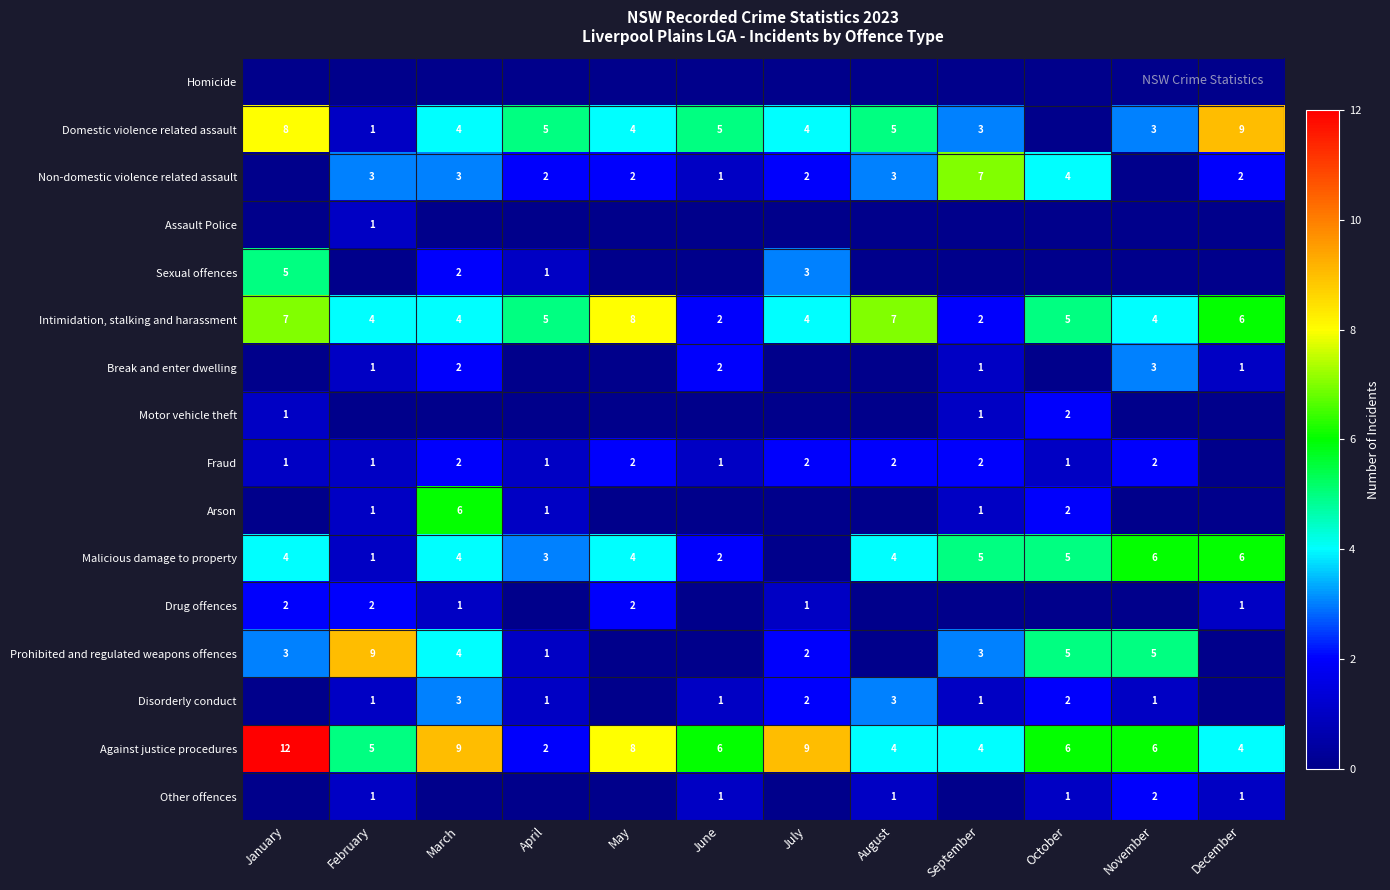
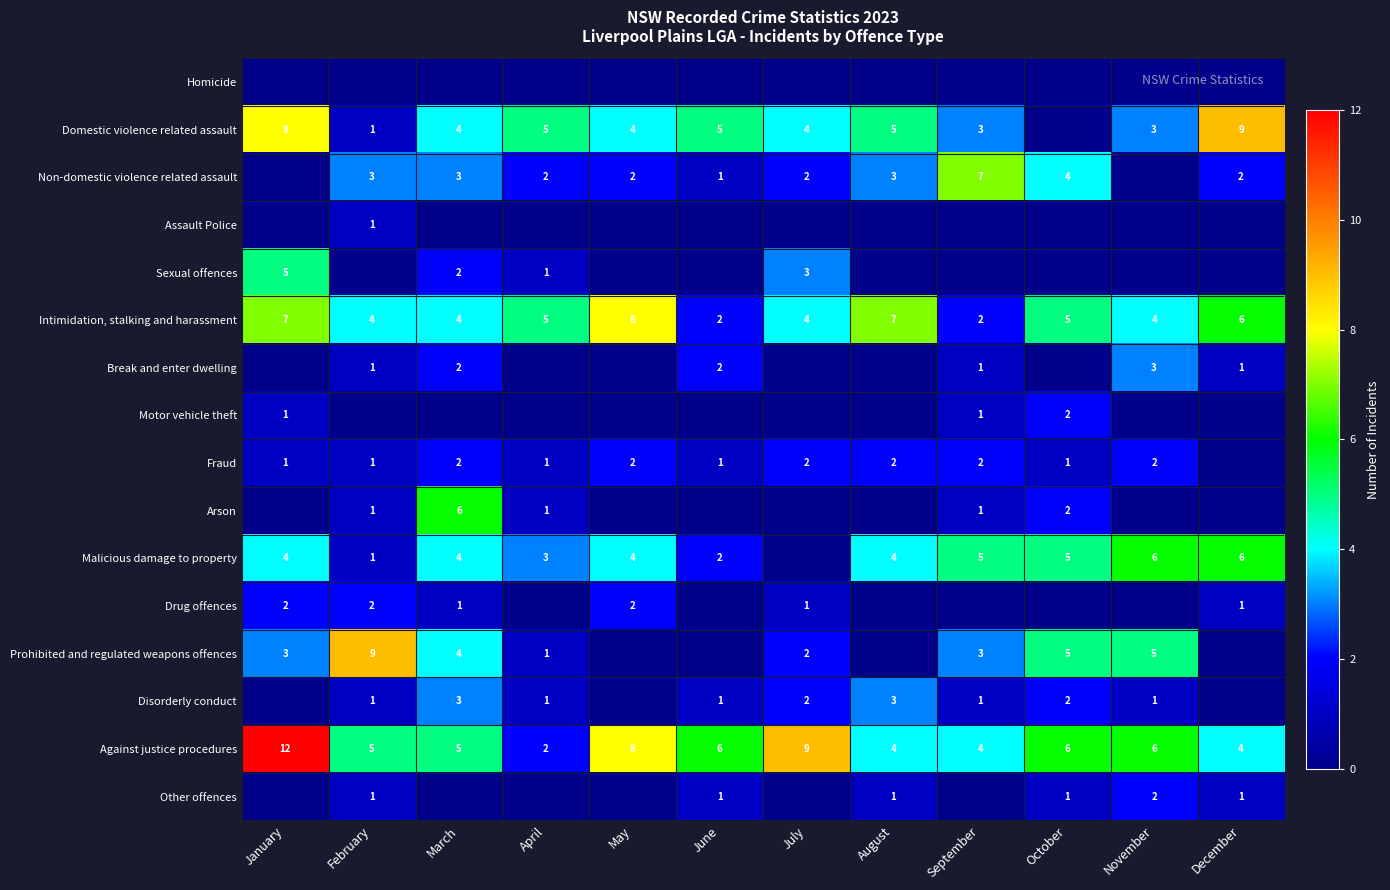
  {
    "Domestic violence related assault": {
      "January": 8,
      "February": 1,
      "March": 4,
      "April": 5,
      "May": 4,
      "June": 5,
      "July": 4,
      "August": 5,
      "September": 3,
      "November": 3,
      "December": 9
    },
    "Non-domestic violence related assault": {
      "February": 3,
      "March": 3,
      "April": 2,
      "May": 2,
      "June": 1,
      "July": 2,
      "August": 3,
      "September": 7,
      "October": 4,
      "December": 2
    },
    "Assault Police": {
      "February": 1
    },
    "Sexual offences": {
      "January": 5,
      "March": 2,
      "April": 1,
      "July": 3
    },
    "Intimidation, stalking and harassment": {
      "January": 7,
      "February": 4,
      "March": 4,
      "April": 5,
      "May": 8,
      "June": 2,
      "July": 4,
      "August": 7,
      "September": 2,
      "October": 5,
      "November": 4,
      "December": 6
    },
    "Break and enter dwelling": {
      "February": 1,
      "March": 2,
      "June": 2,
      "September": 1,
      "November": 3,
      "December": 1
    },
    "Motor vehicle theft": {
      "January": 1,
      "September": 1,
      "October": 2
    },
    "Fraud": {
      "January": 1,
      "February": 1,
      "March": 2,
      "April": 1,
      "May": 2,
      "June": 1,
      "July": 2,
      "August": 2,
      "September": 2,
      "October": 1,
      "November": 2
    },
    "Arson": {
      "February": 1,
      "March": 6,
      "April": 1,
      "September": 1,
      "October": 2
    },
    "Malicious damage to property": {
      "January": 4,
      "February": 1,
      "March": 4,
      "April": 3,
      "May": 4,
      "June": 2,
      "August": 4,
      "September": 5,
      "October": 5,
      "November": 6,
      "December": 6
    },
    "Drug offences": {
      "January": 2,
      "February": 2,
      "March": 1,
      "May": 2,
      "July": 1,
      "December": 1
    },
    "Prohibited and regulated weapons offences": {
      "January": 3,
      "February": 9,
      "March": 4,
      "April": 1,
      "July": 2,
      "September": 3,
      "October": 5,
      "November": 5
    },
    "Disorderly conduct": {
      "February": 1,
      "March": 3,
      "April": 1,
      "June": 1,
      "July": 2,
      "August": 3,
      "September": 1,
      "October": 2,
      "November": 1
    },
    "Against justice procedures": {
      "January": 12,
      "February": 5,
-     "March": 9,
+     "March": 5,
      "April": 2,
      "May": 8,
      "June": 6,
      "July": 9,
      "August": 4,
      "September": 4,
      "October": 6,
      "November": 6,
      "December": 4
    },
    "Other offences": {
      "February": 1,
      "June": 1,
      "August": 1,
      "October": 1,
      "November": 2,
      "December": 1
    }
  }
